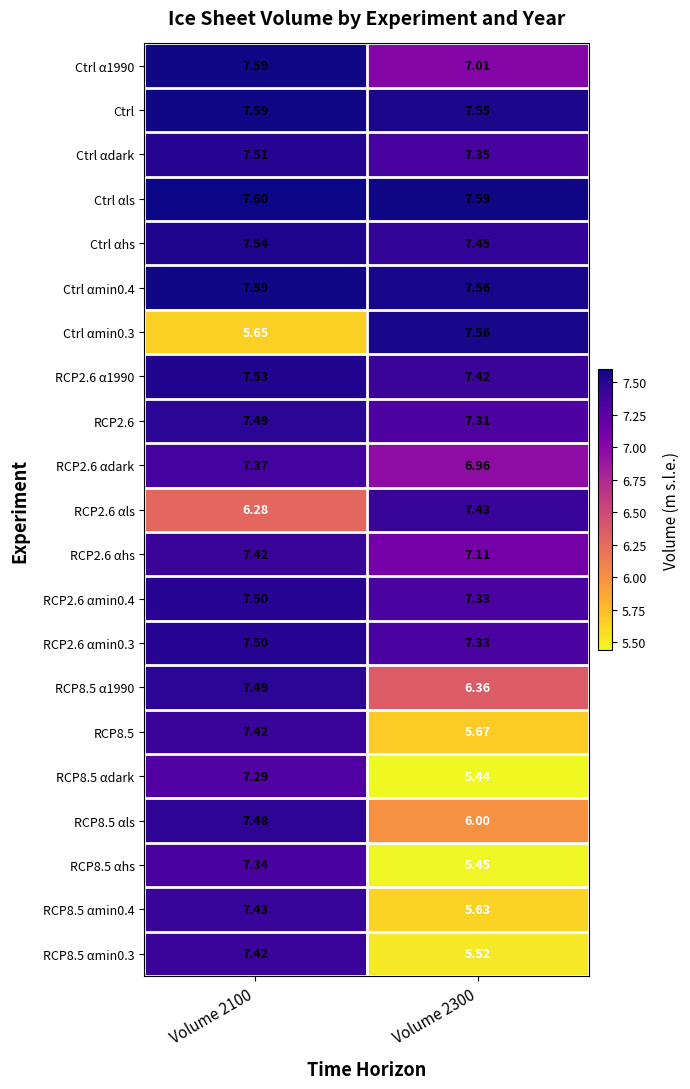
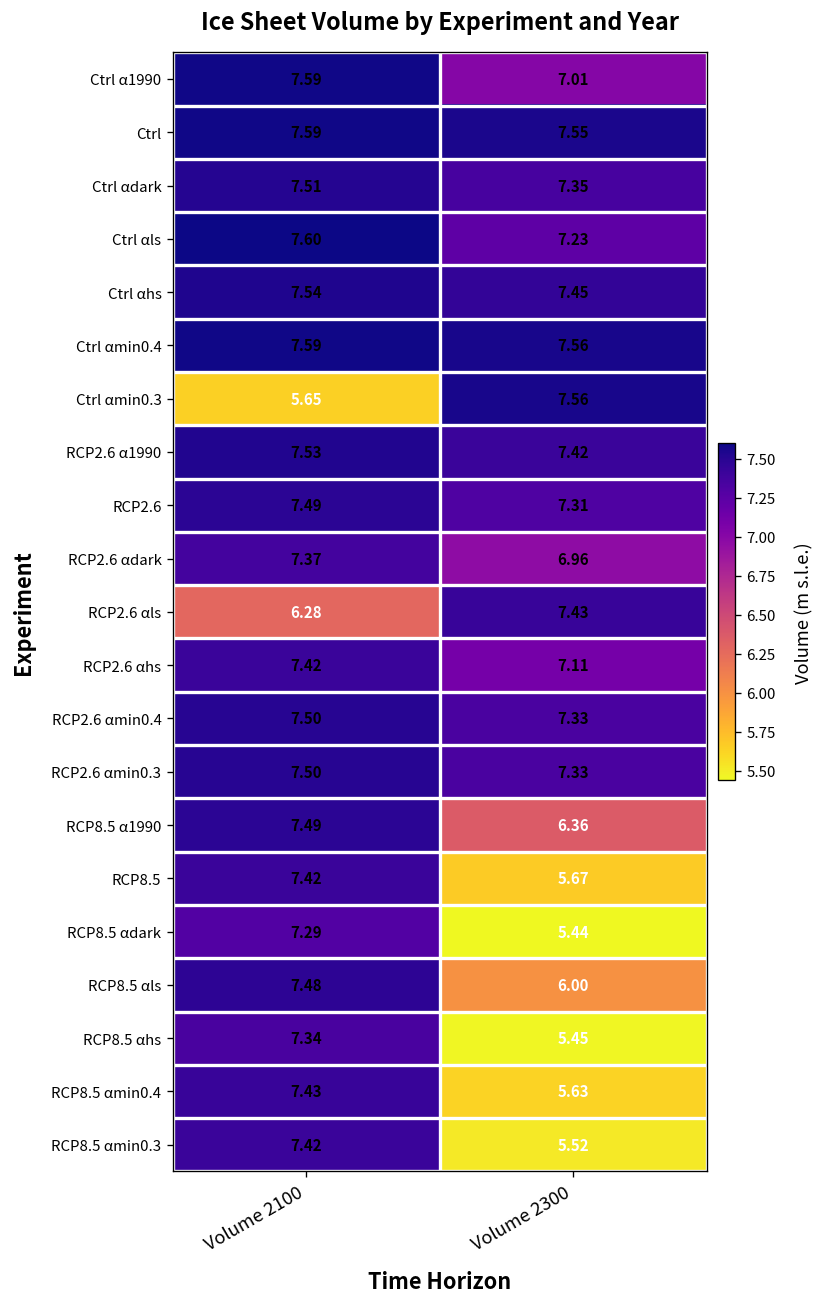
  {
    "Ctrl α1990": {
      "Volume 2100": 7.59,
      "Volume 2300": 7.01
    },
    "Ctrl": {
      "Volume 2100": 7.59,
      "Volume 2300": 7.55
    },
    "Ctrl αdark": {
      "Volume 2100": 7.51,
      "Volume 2300": 7.35
    },
    "Ctrl αls": {
      "Volume 2100": 7.60,
-     "Volume 2300": 7.59
+     "Volume 2300": 7.23
    },
    "Ctrl αhs": {
      "Volume 2100": 7.54,
      "Volume 2300": 7.45
    },
    "Ctrl αmin0.4": {
      "Volume 2100": 7.59,
      "Volume 2300": 7.56
    },
    "Ctrl αmin0.3": {
      "Volume 2100": 5.65,
      "Volume 2300": 7.56
    },
    "RCP2.6 α1990": {
      "Volume 2100": 7.53,
      "Volume 2300": 7.42
    },
    "RCP2.6": {
      "Volume 2100": 7.49,
      "Volume 2300": 7.31
    },
    "RCP2.6 αdark": {
      "Volume 2100": 7.37,
      "Volume 2300": 6.96
    },
    "RCP2.6 αls": {
      "Volume 2100": 6.28,
      "Volume 2300": 7.43
    },
    "RCP2.6 αhs": {
      "Volume 2100": 7.42,
      "Volume 2300": 7.11
    },
    "RCP2.6 αmin0.4": {
      "Volume 2100": 7.50,
      "Volume 2300": 7.33
    },
    "RCP2.6 αmin0.3": {
      "Volume 2100": 7.50,
      "Volume 2300": 7.33
    },
    "RCP8.5 α1990": {
      "Volume 2100": 7.49,
      "Volume 2300": 6.36
    },
    "RCP8.5": {
      "Volume 2100": 7.42,
      "Volume 2300": 5.67
    },
    "RCP8.5 αdark": {
      "Volume 2100": 7.29,
      "Volume 2300": 5.44
    },
    "RCP8.5 αls": {
      "Volume 2100": 7.48,
      "Volume 2300": 6.00
    },
    "RCP8.5 αhs": {
      "Volume 2100": 7.34,
      "Volume 2300": 5.45
    },
    "RCP8.5 αmin0.4": {
      "Volume 2100": 7.43,
      "Volume 2300": 5.63
    },
    "RCP8.5 αmin0.3": {
      "Volume 2100": 7.42,
      "Volume 2300": 5.52
    }
  }
